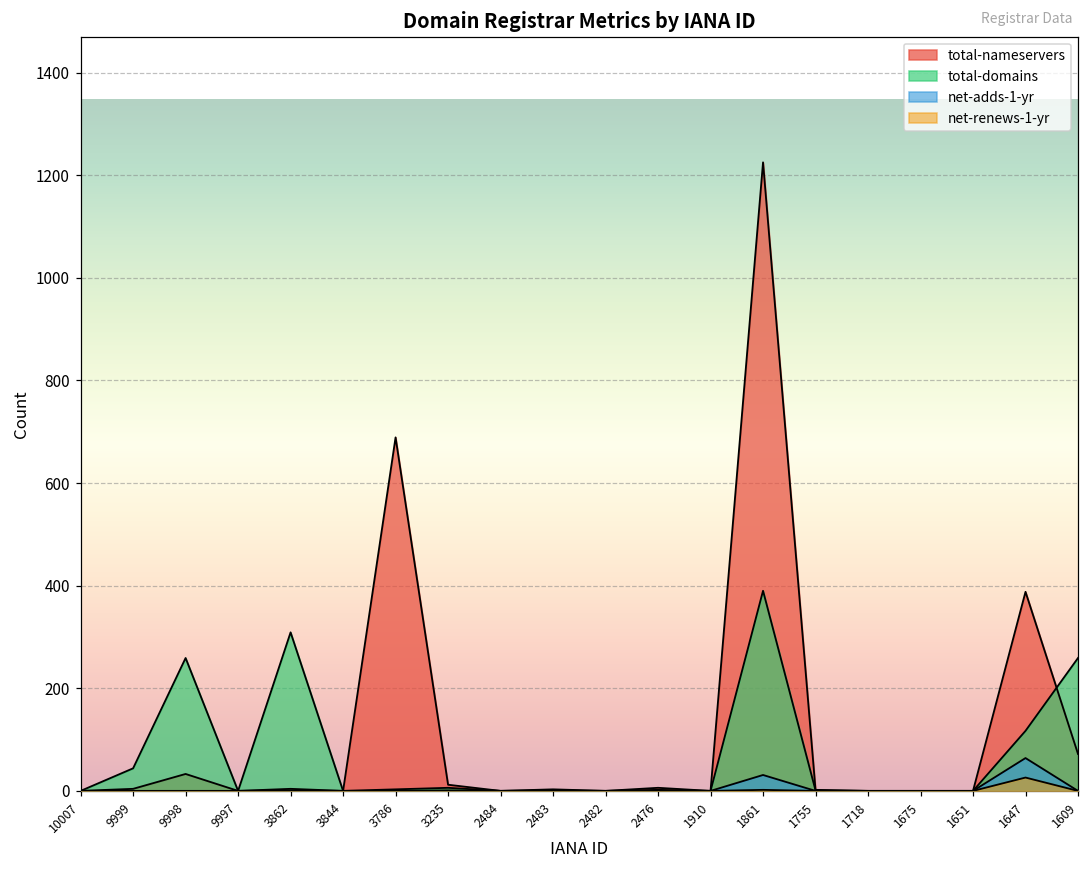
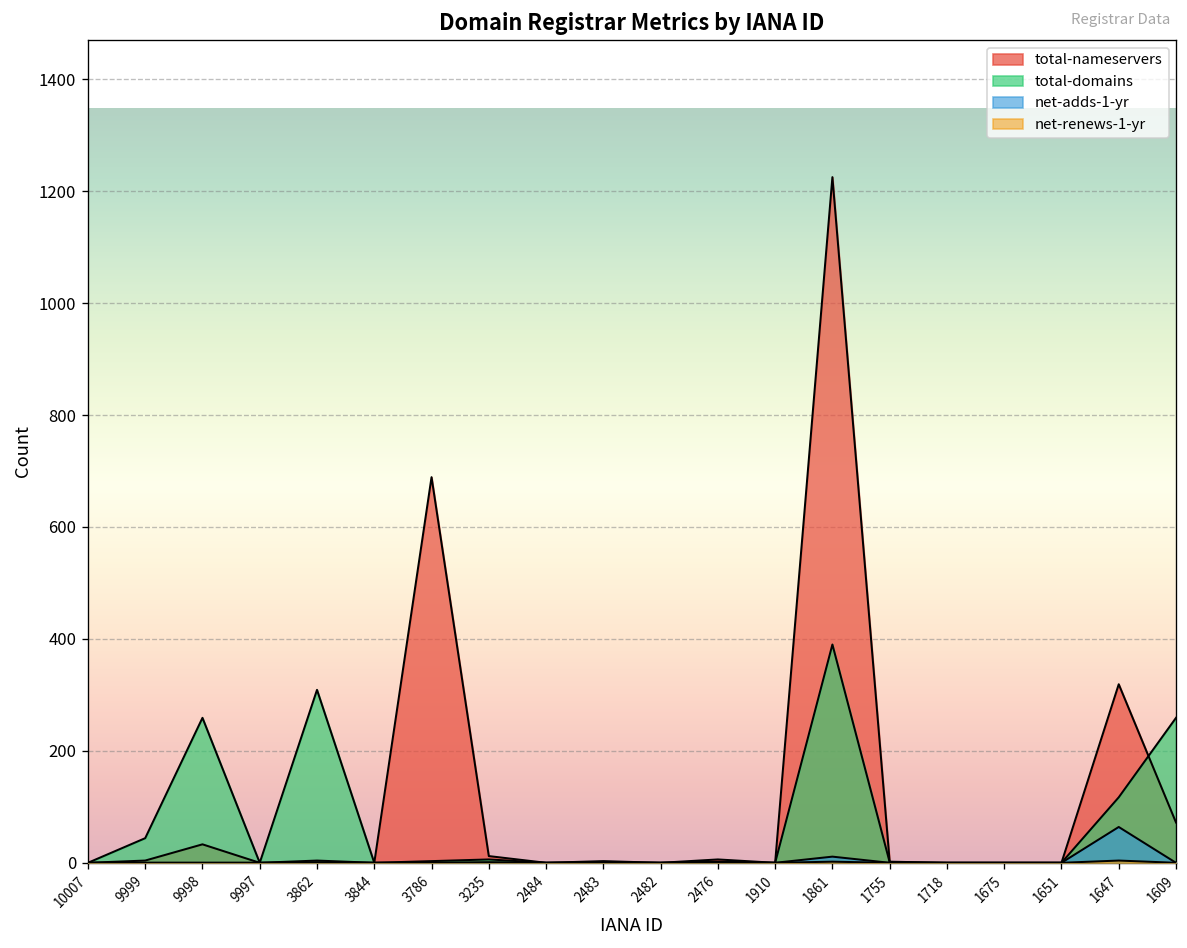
  {
    "total-nameservers": {
      "9998": 30,
      "3786": 690,
      "3235": 10,
      "1861": 1230,
-     "1647": 390,
+     "1647": 320,
      "1609": 70
    },
    "total-domains": {
      "9999": 40,
      "9998": 260,
      "3862": 310,
      "1861": 390,
      "1647": 120,
      "1609": 260
    },
    "net-adds-1-yr": {
-     "1861": 30,
+     "1861": 10,
      "1647": 60
    },
    "net-renews-1-yr": {
      "1861": 0,
-     "1647": 30
+     "1647": 0
    }
  }
